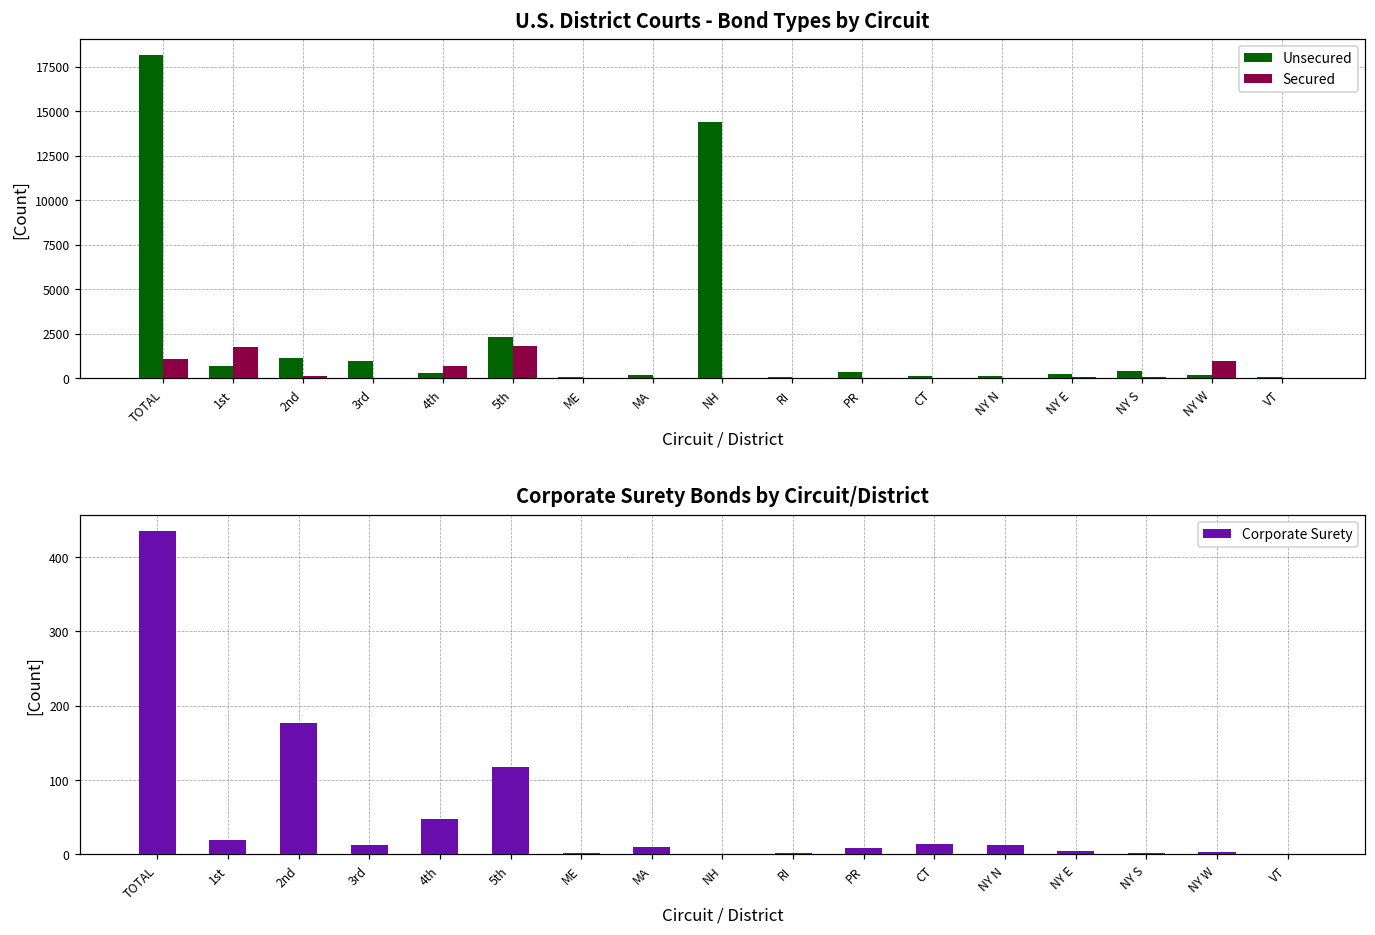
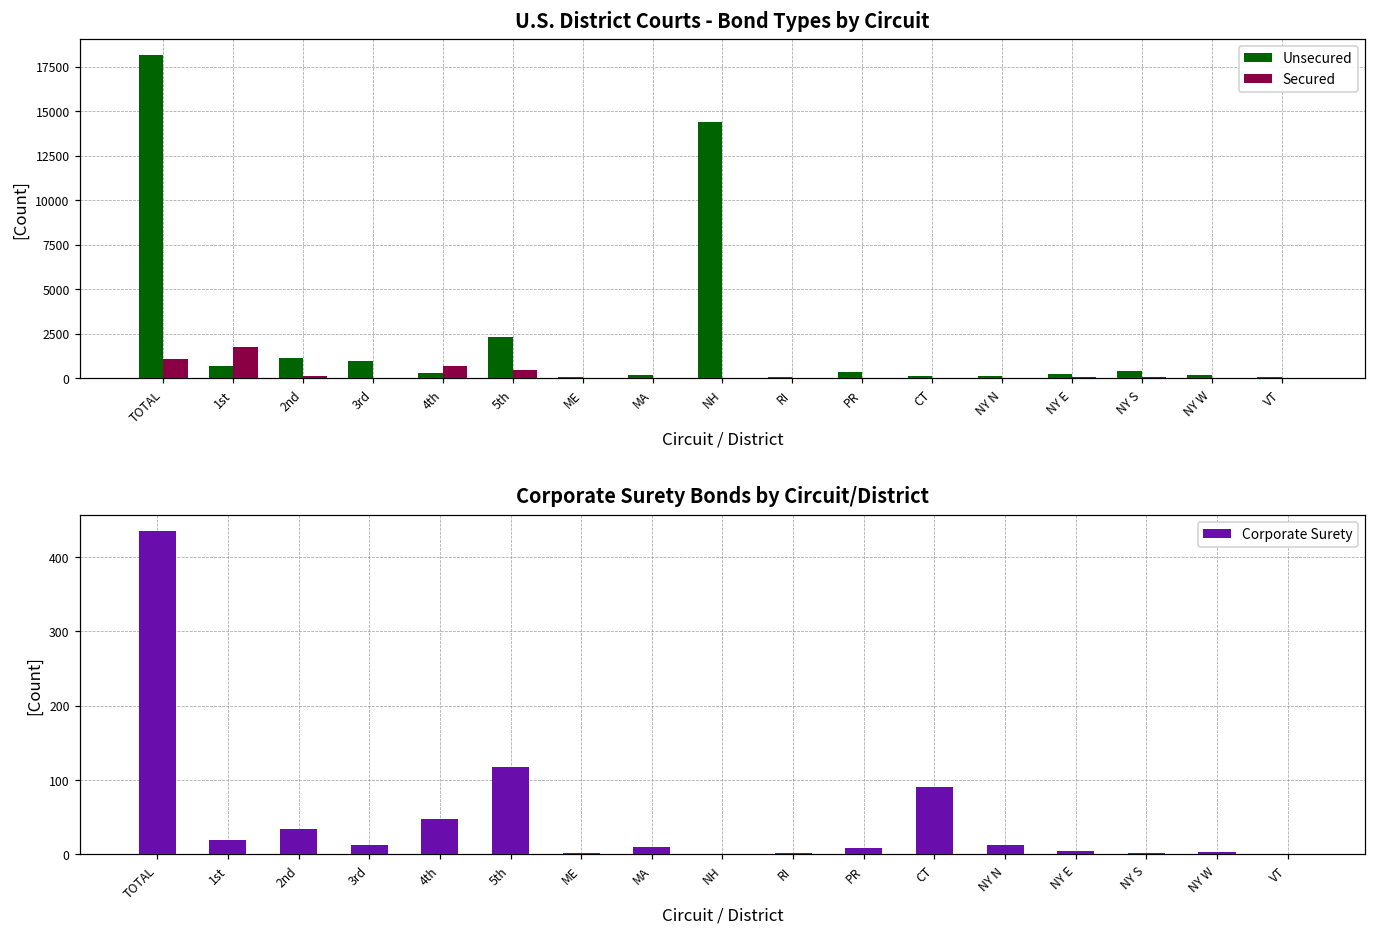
  {
    "U.S. District Courts - Bond Types by Circuit": {
      "Unsecured": {
        "TOTAL": 18100,
        "1st": 700,
        "2nd": 1200,
        "3rd": 1000,
        "4th": 300,
        "5th": 2300,
        "MA": 200,
        "NH": 14400,
        "PR": 300,
        "NY E": 300,
        "NY S": 400,
        "NY W": 200
      },
      "Secured": {
        "TOTAL": 1100,
        "1st": 1700,
        "4th": 700,
-       "5th": 1800,
+       "5th": 500,
        "ME": 0,
        "NH": 0,
        "RI": 0,
-       "NY W": 1000,
+       "NY W": 0,
        "VT": 0
      }
    },
    "Corporate Surety Bonds by Circuit/District": {
      "TOTAL": 440,
      "1st": 20,
-     "2nd": 180,
+     "2nd": 30,
      "3rd": 10,
      "4th": 50,
      "5th": 120,
      "MA": 10,
      "NH": 0,
      "PR": 10,
-     "CT": 10,
+     "CT": 90,
      "NY N": 10,
      "NY E": 0,
      "VT": 0
    }
  }
